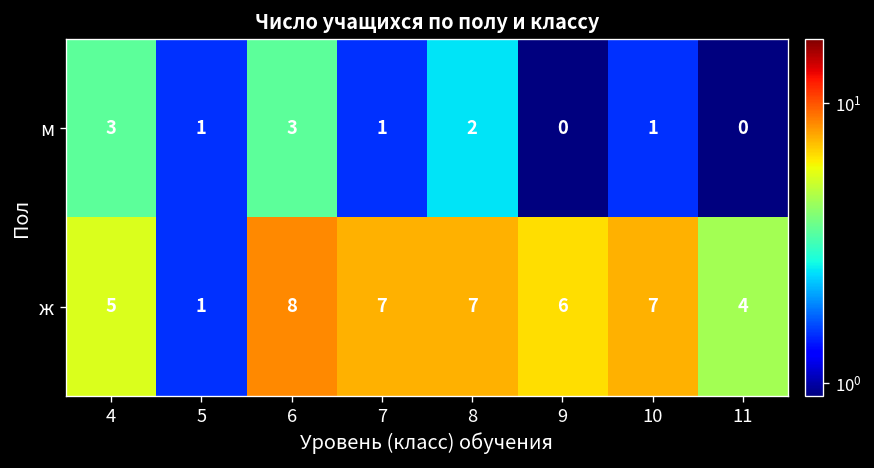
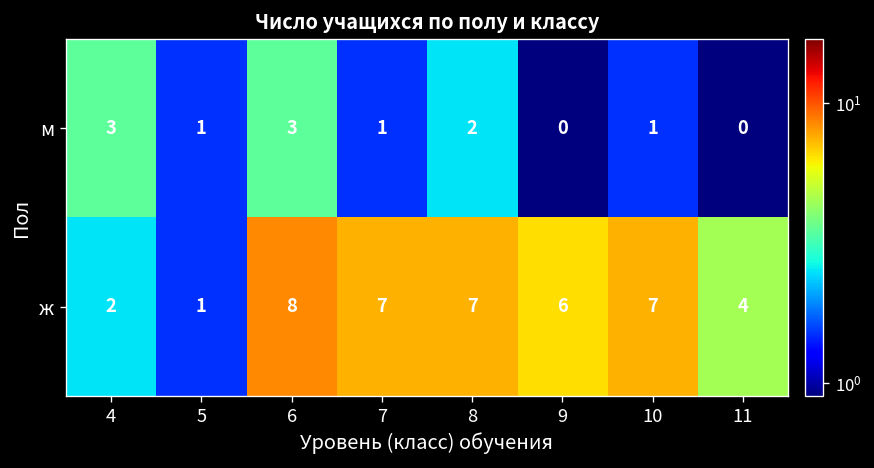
  {
    "м": {
      "4": 3,
      "5": 1,
      "6": 3,
      "7": 1,
      "8": 2,
      "9": 0,
      "10": 1,
      "11": 0
    },
    "ж": {
-     "4": 5,
+     "4": 2,
      "5": 1,
      "6": 8,
      "7": 7,
      "8": 7,
      "9": 6,
      "10": 7,
      "11": 4
    }
  }
